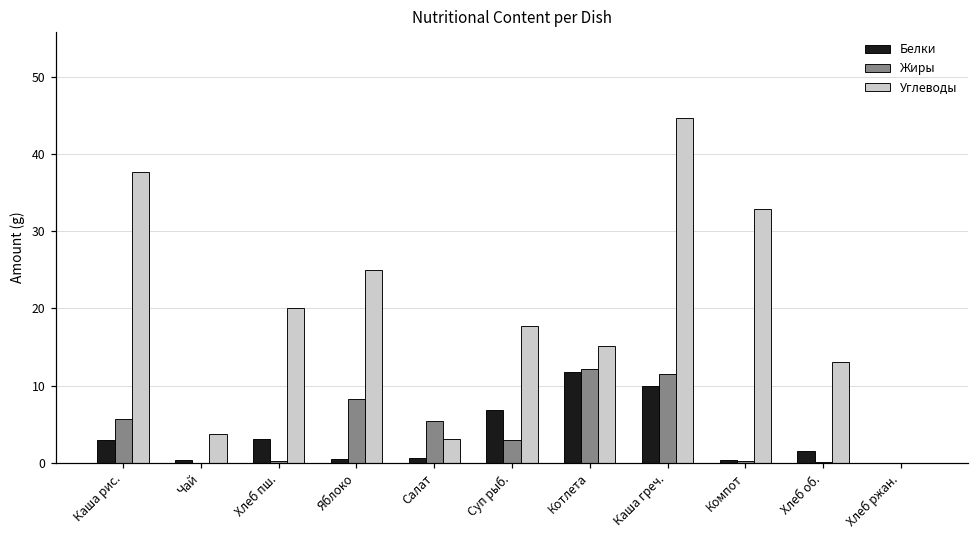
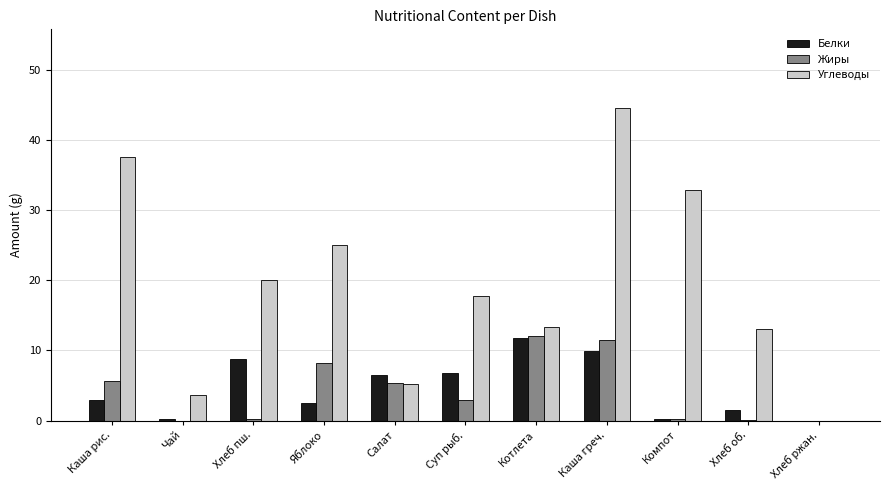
  {
    "Белки": {
      "Каша рис.": 3,
-     "Хлеб пш.": 3,
-     "Яблоко": 1,
-     "Салат": 1,
+     "Хлеб пш.": 9,
+     "Яблоко": 3,
+     "Салат": 7,
      "Суп рыб.": 7,
      "Котлета": 12,
      "Каша греч.": 10,
      "Хлеб об.": 2,
      "Хлеб ржан.": 0
    },
    "Жиры": {
      "Каша рис.": 6,
      "Чай": 0,
      "Яблоко": 8,
      "Салат": 5,
      "Суп рыб.": 3,
      "Котлета": 12,
      "Каша греч.": 12,
      "Хлеб ржан.": 0
    },
    "Углеводы": {
      "Каша рис.": 38,
      "Чай": 4,
      "Хлеб пш.": 20,
      "Яблоко": 25,
-     "Салат": 3,
+     "Салат": 5,
      "Суп рыб.": 18,
-     "Котлета": 15,
+     "Котлета": 13,
      "Каша греч.": 45,
      "Компот": 33,
      "Хлеб об.": 13,
      "Хлеб ржан.": 0
    }
  }
